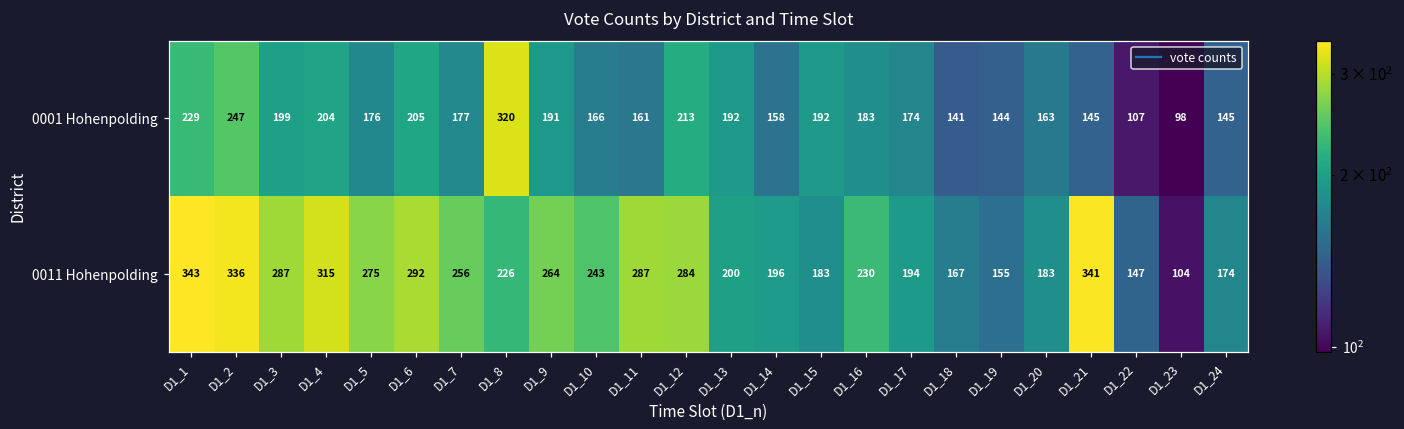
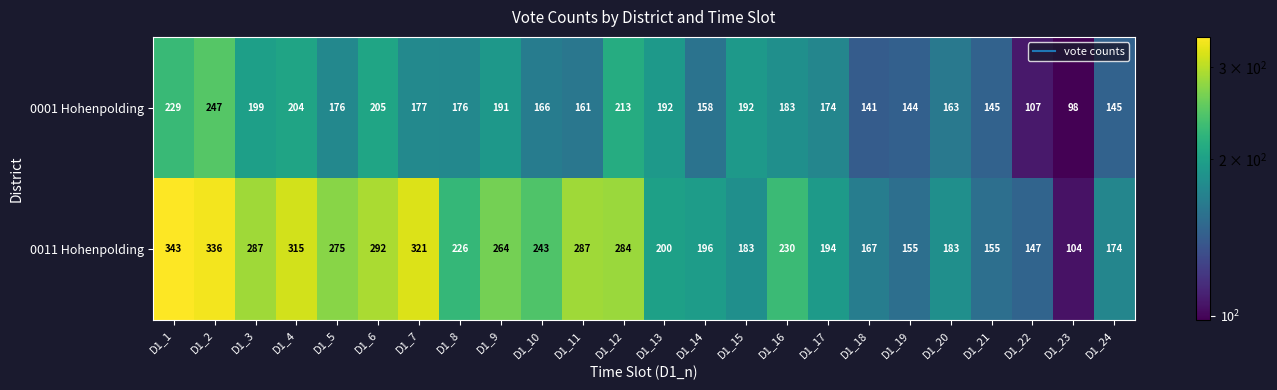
  {
    "0001 Hohenpolding": {
      "D1_1": 229,
      "D1_2": 247,
      "D1_3": 199,
      "D1_4": 204,
      "D1_5": 176,
      "D1_6": 205,
      "D1_7": 177,
-     "D1_8": 320,
+     "D1_8": 176,
      "D1_9": 191,
      "D1_10": 166,
      "D1_11": 161,
      "D1_12": 213,
      "D1_13": 192,
      "D1_14": 158,
      "D1_15": 192,
      "D1_16": 183,
      "D1_17": 174,
      "D1_18": 141,
      "D1_19": 144,
      "D1_20": 163,
      "D1_21": 145,
      "D1_22": 107,
      "D1_23": 98,
      "D1_24": 145
    },
    "0011 Hohenpolding": {
      "D1_1": 343,
      "D1_2": 336,
      "D1_3": 287,
      "D1_4": 315,
      "D1_5": 275,
      "D1_6": 292,
-     "D1_7": 256,
+     "D1_7": 321,
      "D1_8": 226,
      "D1_9": 264,
      "D1_10": 243,
      "D1_11": 287,
      "D1_12": 284,
      "D1_13": 200,
      "D1_14": 196,
      "D1_15": 183,
      "D1_16": 230,
      "D1_17": 194,
      "D1_18": 167,
      "D1_19": 155,
      "D1_20": 183,
-     "D1_21": 341,
+     "D1_21": 155,
      "D1_22": 147,
      "D1_23": 104,
      "D1_24": 174
    }
  }
